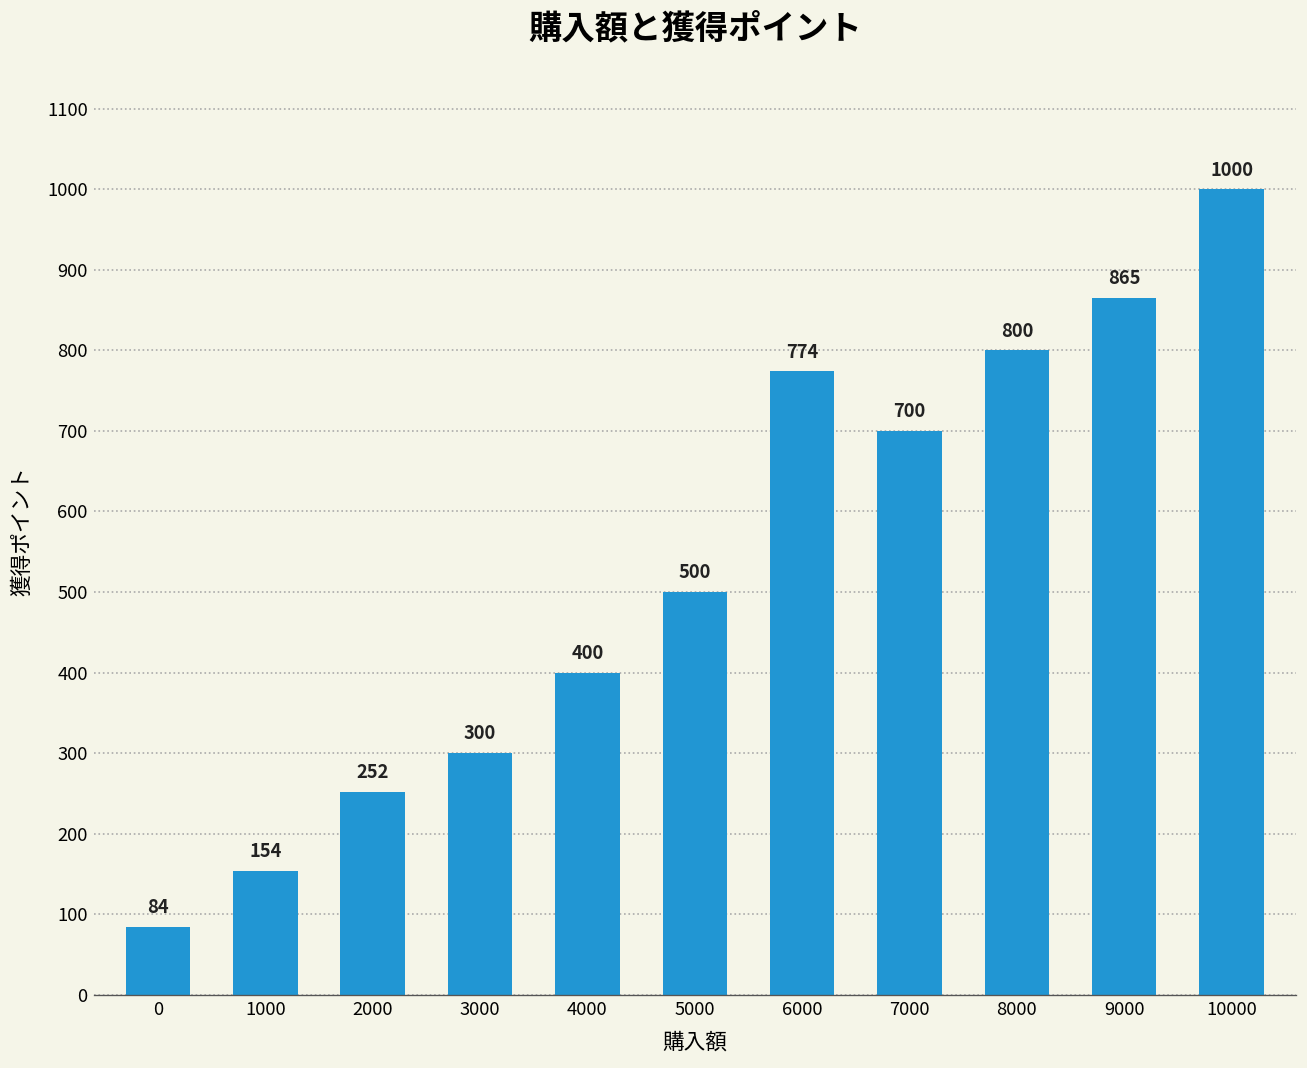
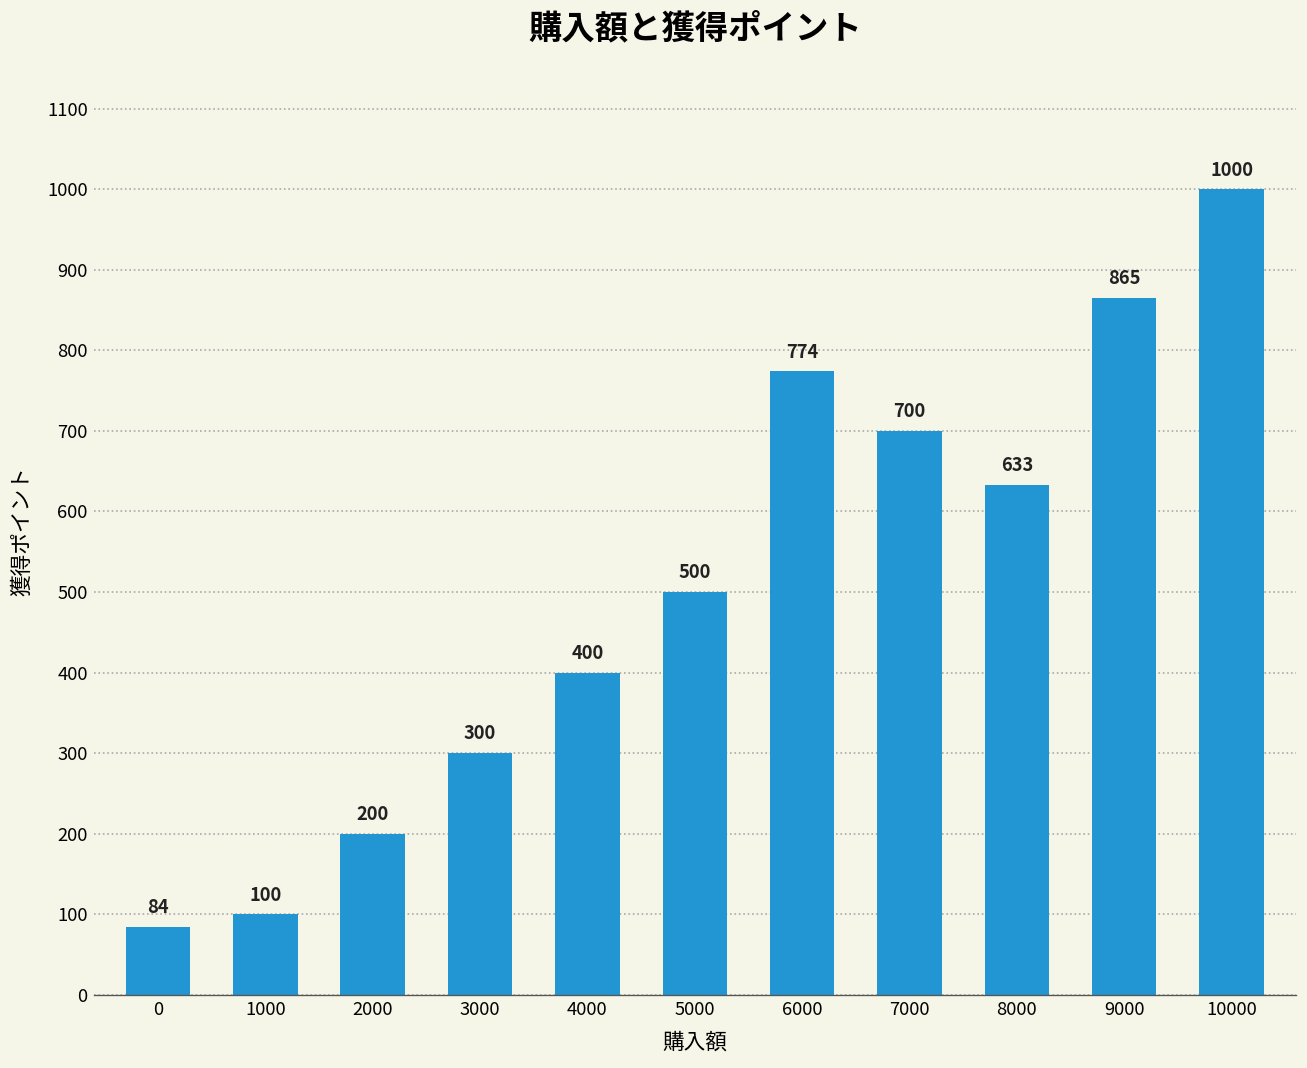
  {
    "0": 84,
-   "1000": 154,
-   "2000": 252,
+   "1000": 100,
+   "2000": 200,
    "3000": 300,
    "4000": 400,
    "5000": 500,
    "6000": 774,
    "7000": 700,
-   "8000": 800,
+   "8000": 633,
    "9000": 865,
    "10000": 1000
  }
